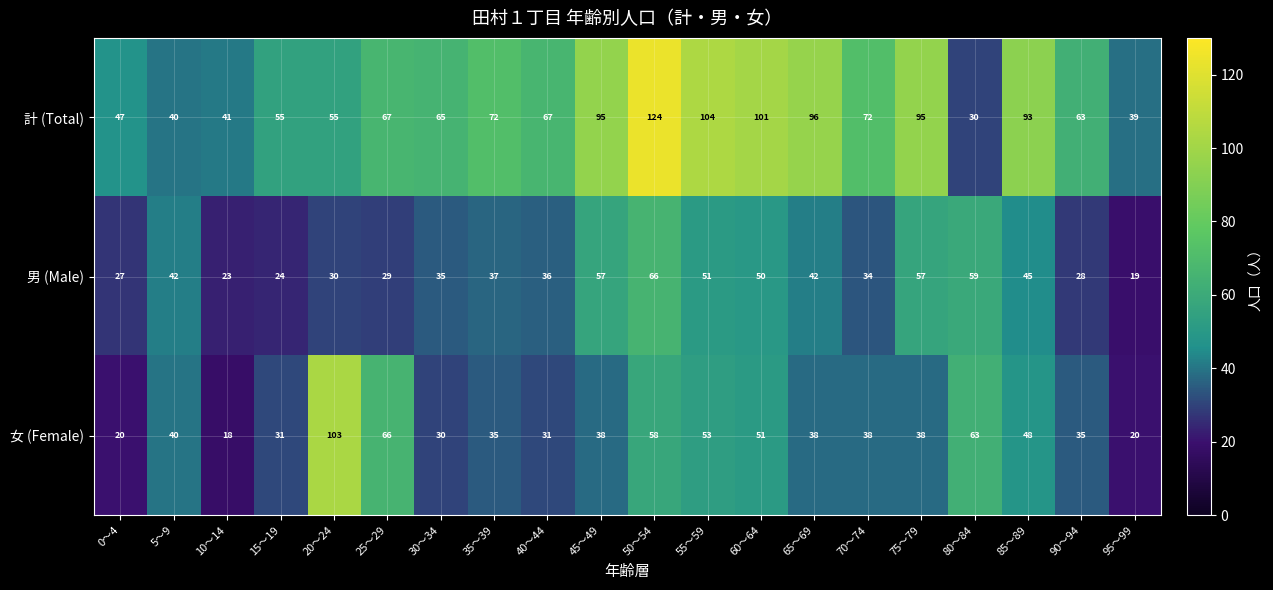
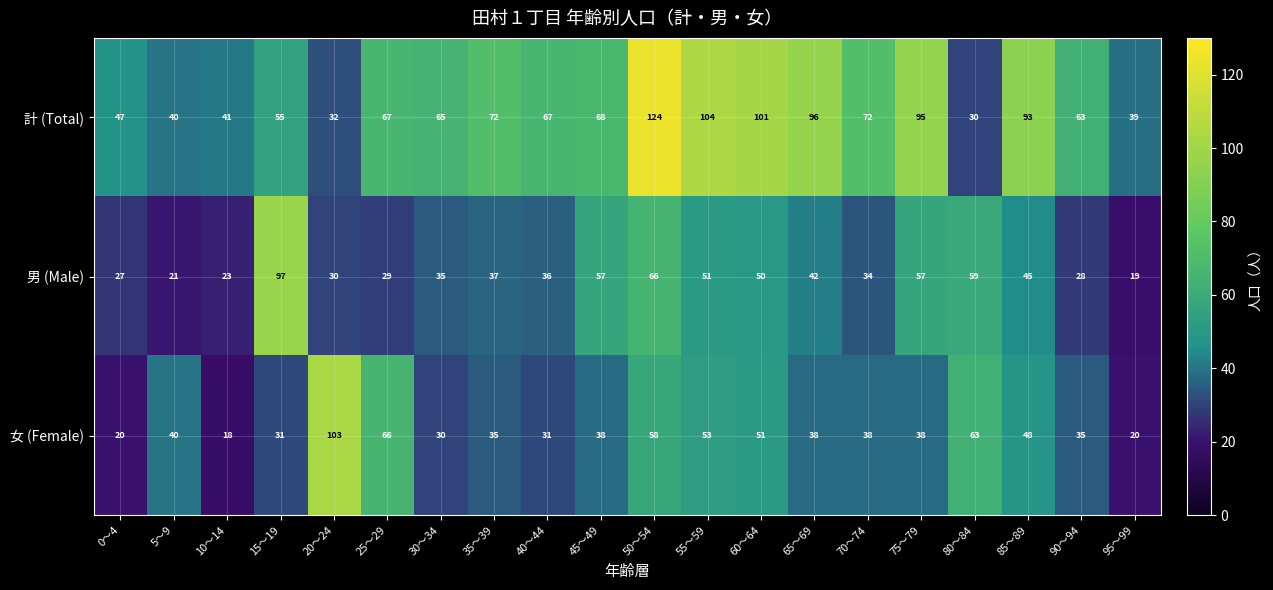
  {
    "計 (Total)": {
      "0～4": 47,
      "5～9": 40,
      "10～14": 41,
      "15～19": 55,
-     "20～24": 55,
+     "20～24": 32,
      "25～29": 67,
      "30～34": 65,
      "35～39": 72,
      "40～44": 67,
-     "45～49": 95,
+     "45～49": 68,
      "50～54": 124,
      "55～59": 104,
      "60～64": 101,
      "65～69": 96,
      "70～74": 72,
      "75～79": 95,
      "80～84": 30,
      "85～89": 93,
      "90～94": 63,
      "95～99": 39
    },
    "男 (Male)": {
      "0～4": 27,
-     "5～9": 42,
+     "5～9": 21,
      "10～14": 23,
-     "15～19": 24,
+     "15～19": 97,
      "20～24": 30,
      "25～29": 29,
      "30～34": 35,
      "35～39": 37,
      "40～44": 36,
      "45～49": 57,
      "50～54": 66,
      "55～59": 51,
      "60～64": 50,
      "65～69": 42,
      "70～74": 34,
      "75～79": 57,
      "80～84": 59,
      "85～89": 45,
      "90～94": 28,
      "95～99": 19
    },
    "女 (Female)": {
      "0～4": 20,
      "5～9": 40,
      "10～14": 18,
      "15～19": 31,
      "20～24": 103,
      "25～29": 66,
      "30～34": 30,
      "35～39": 35,
      "40～44": 31,
      "45～49": 38,
      "50～54": 58,
      "55～59": 53,
      "60～64": 51,
      "65～69": 38,
      "70～74": 38,
      "75～79": 38,
      "80～84": 63,
      "85～89": 48,
      "90～94": 35,
      "95～99": 20
    }
  }
